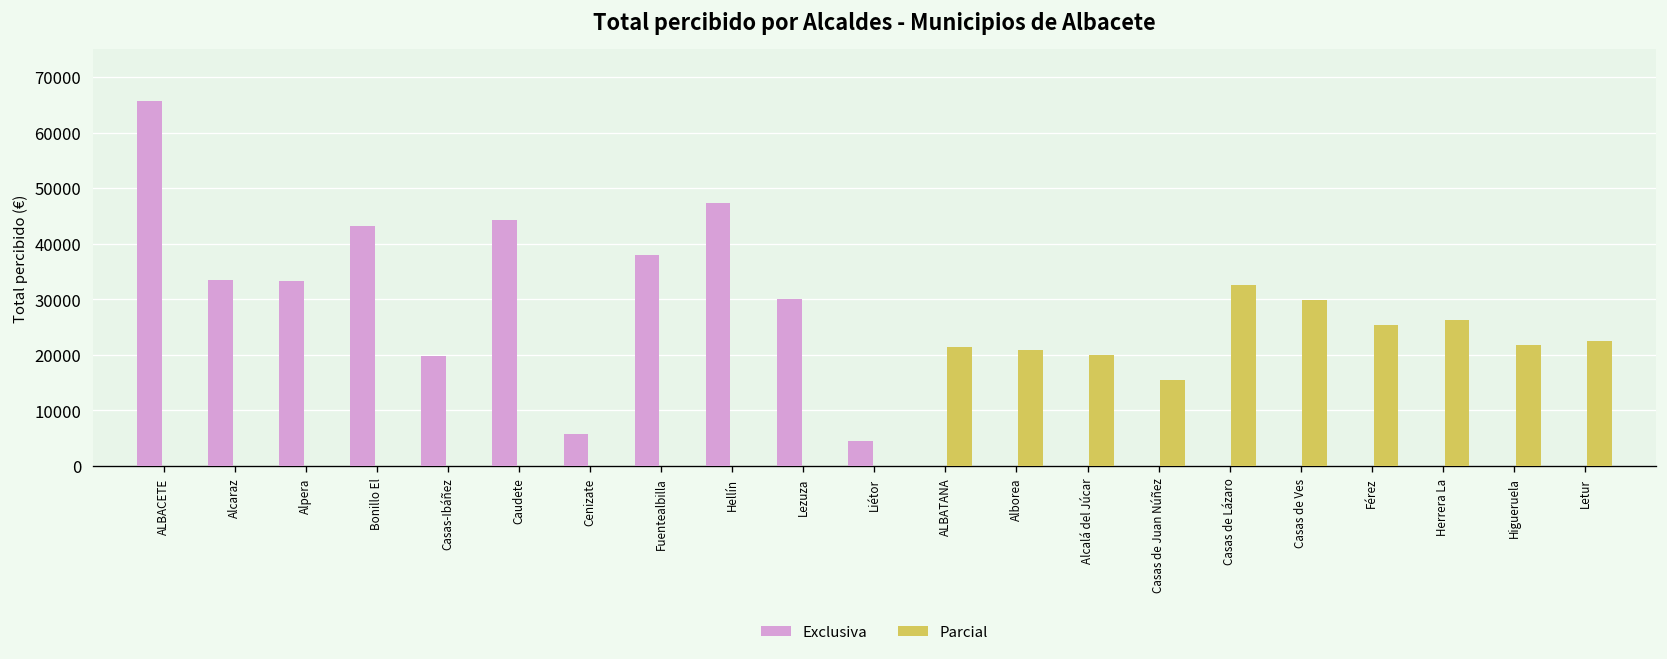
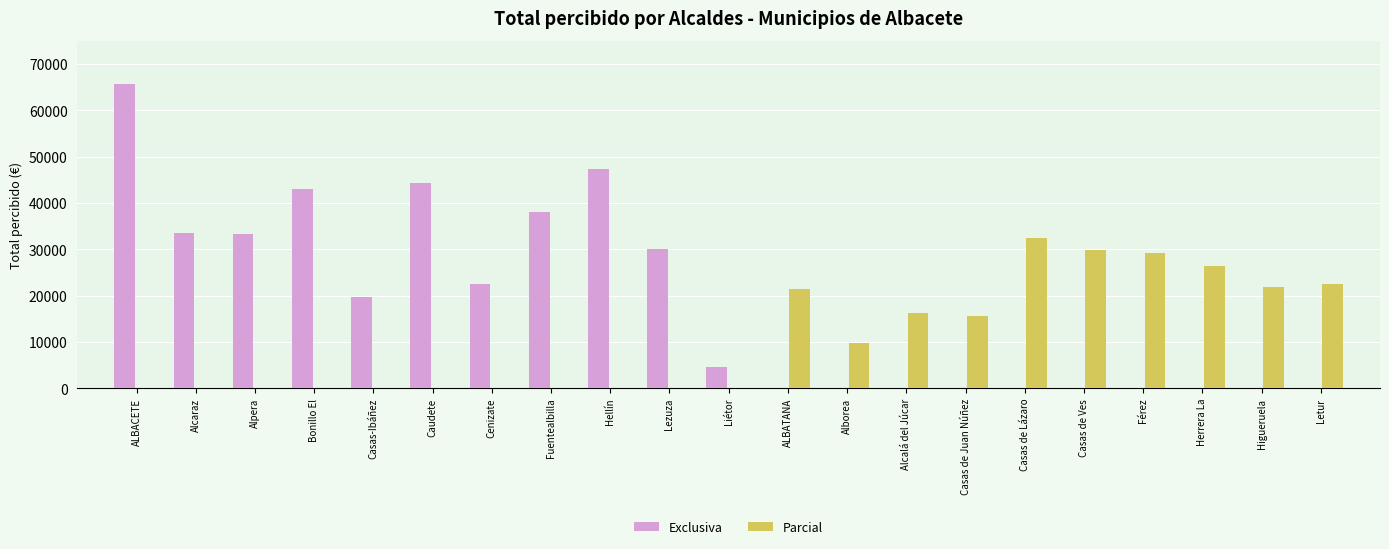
  {
    "Exclusiva": {
      "ALBACETE": 66000,
      "Alcaraz": 33000,
      "Alpera": 33000,
      "Bonillo El": 43000,
      "Casas-Ibáñez": 20000,
      "Caudete": 44000,
-     "Cenizate": 6000,
+     "Cenizate": 22000,
      "Fuentealbilla": 38000,
      "Hellín": 47000,
      "Lezuza": 30000,
      "Liétor": 5000,
      "ALBATANA": 0,
      "Alborea": 0,
      "Alcalá del Júcar": 0,
      "Casas de Juan Núñez": 0,
      "Casas de Lázaro": 0,
      "Casas de Ves": 0,
      "Férez": 0,
      "Herrera La": 0,
      "Higueruela": 0,
      "Letur": 0
    },
    "Parcial": {
      "ALBACETE": 0,
      "Alcaraz": 0,
      "Alpera": 0,
      "Bonillo El": 0,
      "Casas-Ibáñez": 0,
      "Caudete": 0,
      "Cenizate": 0,
      "Fuentealbilla": 0,
      "Hellín": 0,
      "Lezuza": 0,
      "Liétor": 0,
      "ALBATANA": 21000,
-     "Alborea": 21000,
-     "Alcalá del Júcar": 20000,
+     "Alborea": 10000,
+     "Alcalá del Júcar": 16000,
      "Casas de Juan Núñez": 16000,
      "Casas de Lázaro": 32000,
      "Casas de Ves": 30000,
-     "Férez": 25000,
+     "Férez": 29000,
      "Herrera La": 26000,
      "Higueruela": 22000,
      "Letur": 22000
    }
  }
